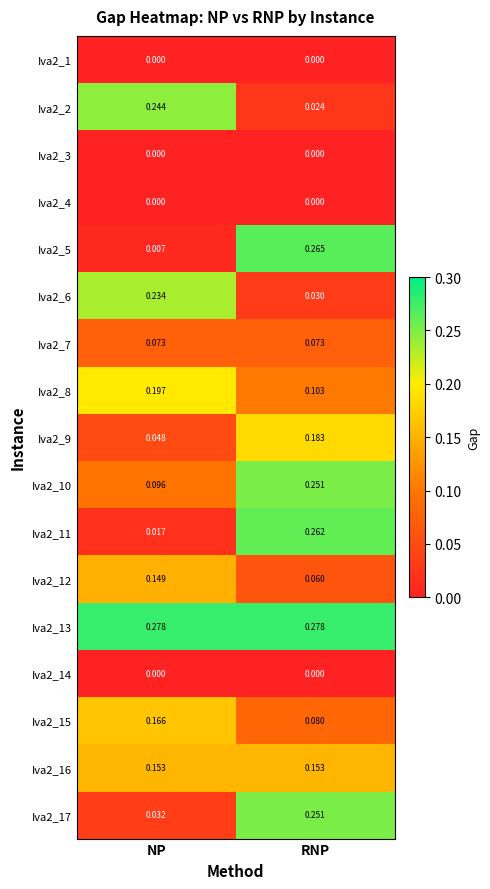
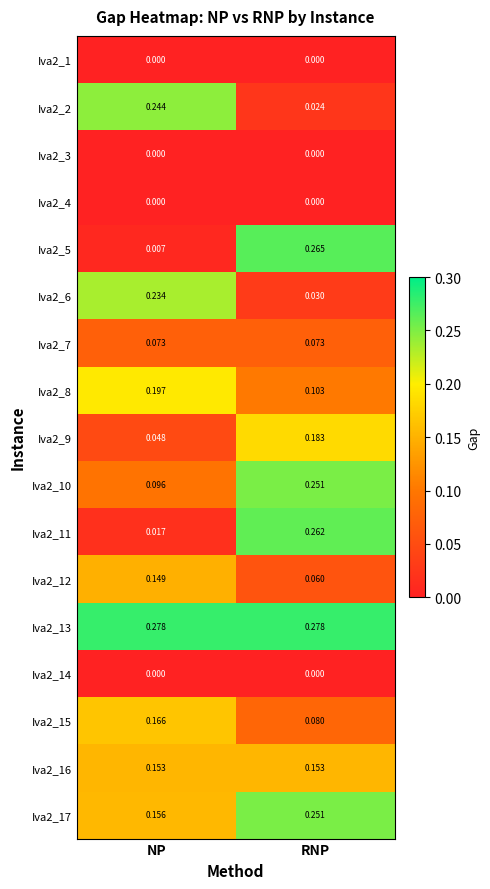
  {
    "Iva2_1": {
      "NP": 0.000,
      "RNP": 0.000
    },
    "Iva2_2": {
      "NP": 0.244,
      "RNP": 0.024
    },
    "Iva2_3": {
      "NP": 0.000,
      "RNP": 0.000
    },
    "Iva2_4": {
      "NP": 0.000,
      "RNP": 0.000
    },
    "Iva2_5": {
      "NP": 0.007,
      "RNP": 0.265
    },
    "Iva2_6": {
      "NP": 0.234,
      "RNP": 0.030
    },
    "Iva2_7": {
      "NP": 0.073,
      "RNP": 0.073
    },
    "Iva2_8": {
      "NP": 0.197,
      "RNP": 0.103
    },
    "Iva2_9": {
      "NP": 0.048,
      "RNP": 0.183
    },
    "Iva2_10": {
      "NP": 0.096,
      "RNP": 0.251
    },
    "Iva2_11": {
      "NP": 0.017,
      "RNP": 0.262
    },
    "Iva2_12": {
      "NP": 0.149,
      "RNP": 0.060
    },
    "Iva2_13": {
      "NP": 0.278,
      "RNP": 0.278
    },
    "Iva2_14": {
      "NP": 0.000,
      "RNP": 0.000
    },
    "Iva2_15": {
      "NP": 0.166,
      "RNP": 0.080
    },
    "Iva2_16": {
      "NP": 0.153,
      "RNP": 0.153
    },
    "Iva2_17": {
-     "NP": 0.032,
+     "NP": 0.156,
      "RNP": 0.251
    }
  }
